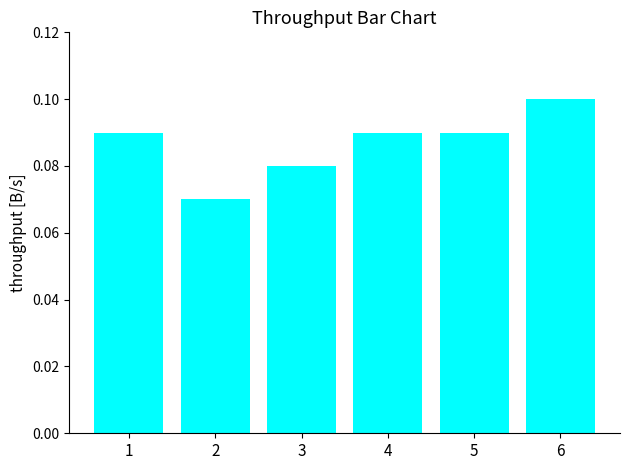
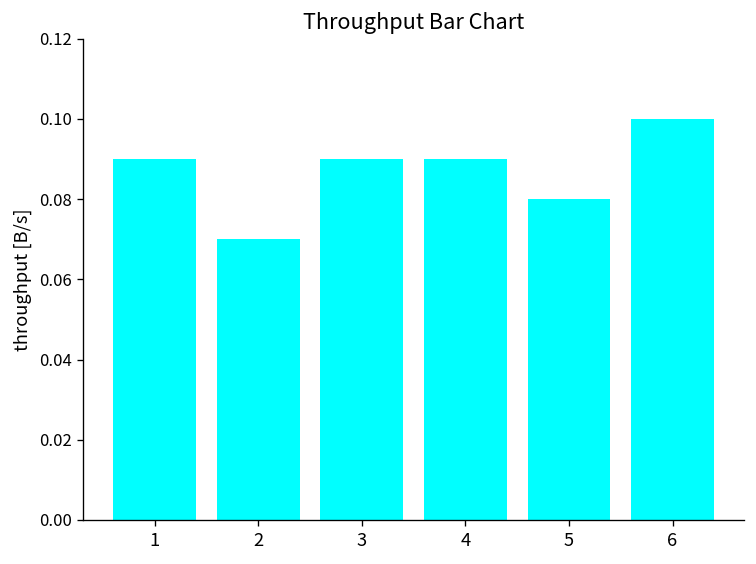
  {
    "1": 0.09,
    "2": 0.07,
-   "3": 0.08,
+   "3": 0.09,
    "4": 0.09,
-   "5": 0.09,
+   "5": 0.08,
    "6": 0.10
  }
